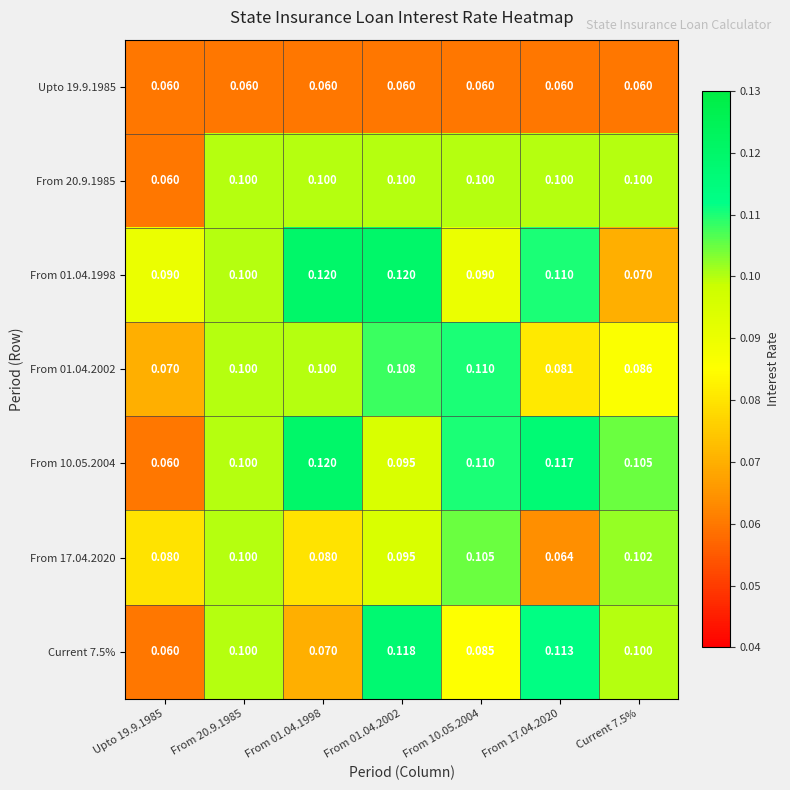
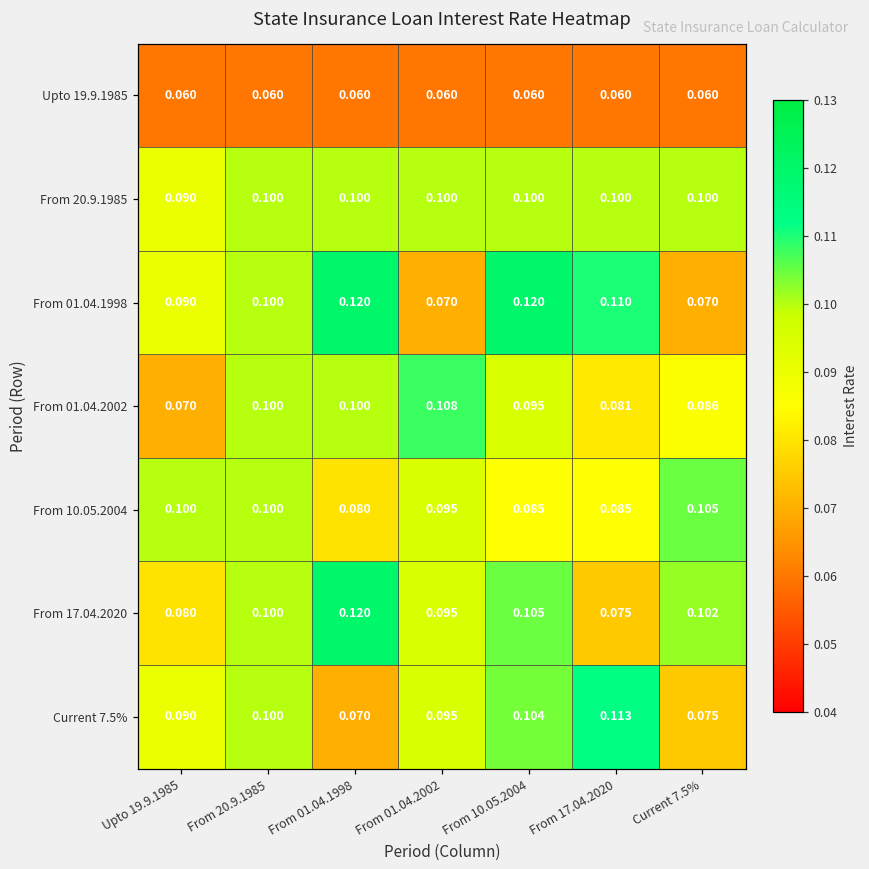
  {
    "Upto 19.9.1985": {
      "Upto 19.9.1985": 0.060,
      "From 20.9.1985": 0.060,
      "From 01.04.1998": 0.060,
      "From 01.04.2002": 0.060,
      "From 10.05.2004": 0.060,
      "From 17.04.2020": 0.060,
      "Current 7.5%": 0.060
    },
    "From 20.9.1985": {
-     "Upto 19.9.1985": 0.060,
+     "Upto 19.9.1985": 0.090,
      "From 20.9.1985": 0.100,
      "From 01.04.1998": 0.100,
      "From 01.04.2002": 0.100,
      "From 10.05.2004": 0.100,
      "From 17.04.2020": 0.100,
      "Current 7.5%": 0.100
    },
    "From 01.04.1998": {
      "Upto 19.9.1985": 0.090,
      "From 20.9.1985": 0.100,
      "From 01.04.1998": 0.120,
-     "From 01.04.2002": 0.120,
-     "From 10.05.2004": 0.090,
+     "From 01.04.2002": 0.070,
+     "From 10.05.2004": 0.120,
      "From 17.04.2020": 0.110,
      "Current 7.5%": 0.070
    },
    "From 01.04.2002": {
      "Upto 19.9.1985": 0.070,
      "From 20.9.1985": 0.100,
      "From 01.04.1998": 0.100,
      "From 01.04.2002": 0.108,
-     "From 10.05.2004": 0.110,
+     "From 10.05.2004": 0.095,
      "From 17.04.2020": 0.081,
      "Current 7.5%": 0.086
    },
    "From 10.05.2004": {
-     "Upto 19.9.1985": 0.060,
+     "Upto 19.9.1985": 0.100,
      "From 20.9.1985": 0.100,
-     "From 01.04.1998": 0.120,
+     "From 01.04.1998": 0.080,
      "From 01.04.2002": 0.095,
-     "From 10.05.2004": 0.110,
-     "From 17.04.2020": 0.117,
+     "From 10.05.2004": 0.085,
+     "From 17.04.2020": 0.085,
      "Current 7.5%": 0.105
    },
    "From 17.04.2020": {
      "Upto 19.9.1985": 0.080,
      "From 20.9.1985": 0.100,
-     "From 01.04.1998": 0.080,
+     "From 01.04.1998": 0.120,
      "From 01.04.2002": 0.095,
      "From 10.05.2004": 0.105,
-     "From 17.04.2020": 0.064,
+     "From 17.04.2020": 0.075,
      "Current 7.5%": 0.102
    },
    "Current 7.5%": {
-     "Upto 19.9.1985": 0.060,
+     "Upto 19.9.1985": 0.090,
      "From 20.9.1985": 0.100,
      "From 01.04.1998": 0.070,
-     "From 01.04.2002": 0.118,
-     "From 10.05.2004": 0.085,
+     "From 01.04.2002": 0.095,
+     "From 10.05.2004": 0.104,
      "From 17.04.2020": 0.113,
-     "Current 7.5%": 0.100
+     "Current 7.5%": 0.075
    }
  }
